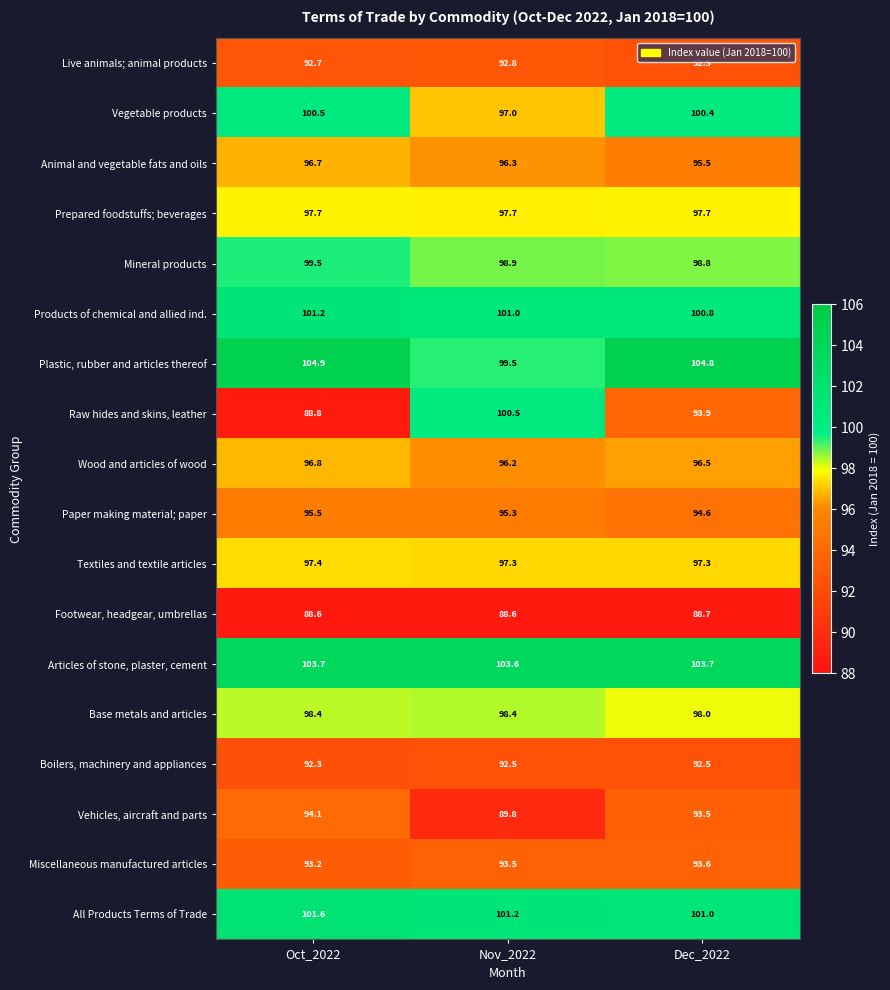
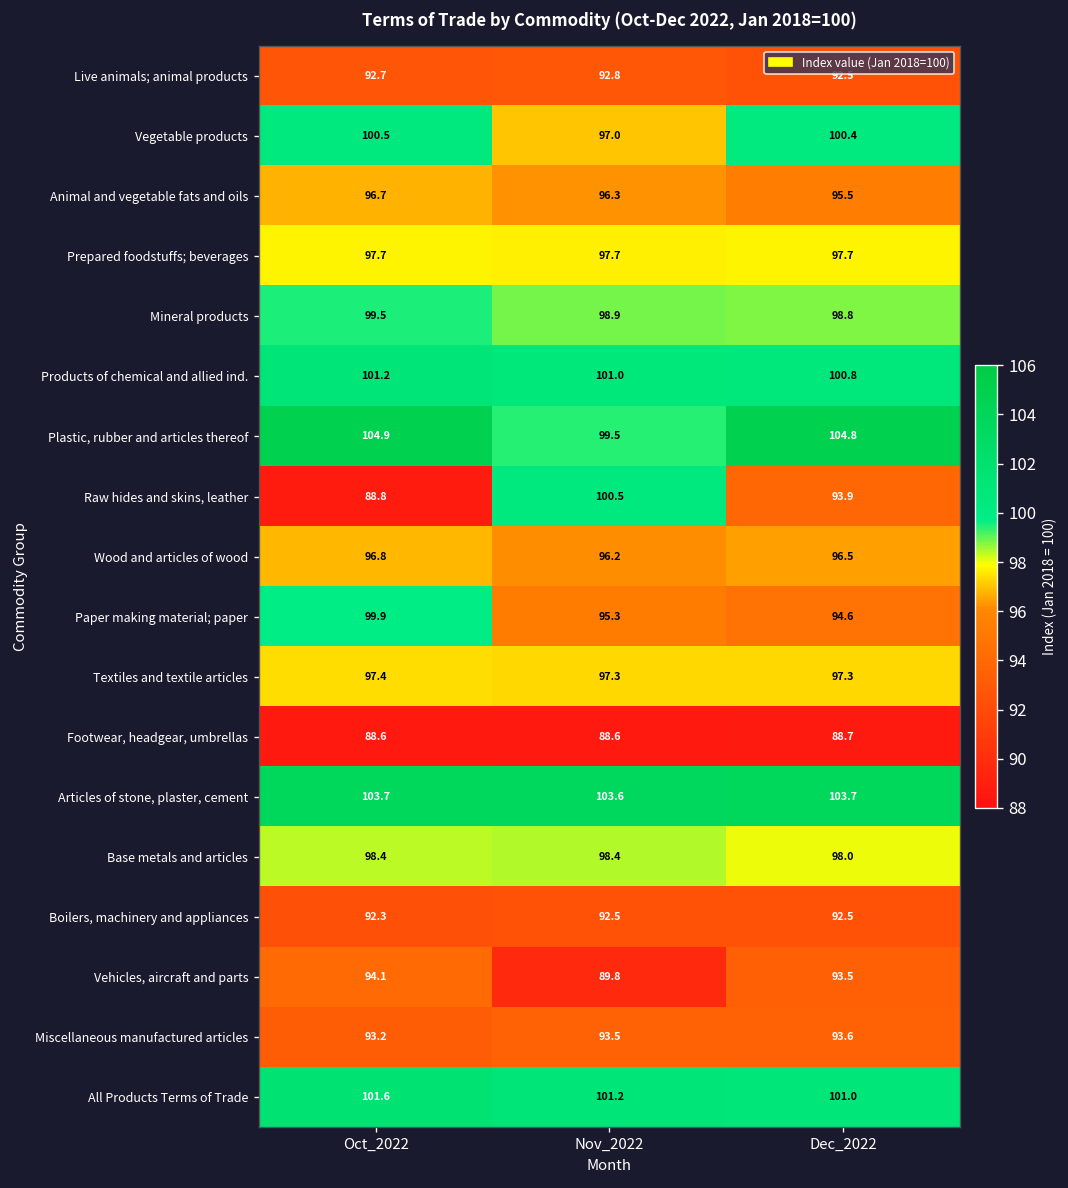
  {
    "Live animals; animal products": {
      "Oct_2022": 92.7,
      "Nov_2022": 92.8
    },
    "Vegetable products": {
      "Oct_2022": 100.5,
      "Nov_2022": 97.0,
      "Dec_2022": 100.4
    },
    "Animal and vegetable fats and oils": {
      "Oct_2022": 96.7,
      "Nov_2022": 96.3,
      "Dec_2022": 95.5
    },
    "Prepared foodstuffs; beverages": {
      "Oct_2022": 97.7,
      "Nov_2022": 97.7,
      "Dec_2022": 97.7
    },
    "Mineral products": {
      "Oct_2022": 99.5,
      "Nov_2022": 98.9,
      "Dec_2022": 98.8
    },
    "Products of chemical and allied ind.": {
      "Oct_2022": 101.2,
      "Nov_2022": 101.0,
      "Dec_2022": 100.8
    },
    "Plastic, rubber and articles thereof": {
      "Oct_2022": 104.9,
      "Nov_2022": 99.5,
      "Dec_2022": 104.8
    },
    "Raw hides and skins, leather": {
      "Oct_2022": 88.8,
      "Nov_2022": 100.5,
      "Dec_2022": 93.9
    },
    "Wood and articles of wood": {
      "Oct_2022": 96.8,
      "Nov_2022": 96.2,
      "Dec_2022": 96.5
    },
    "Paper making material; paper": {
-     "Oct_2022": 95.5,
+     "Oct_2022": 99.9,
      "Nov_2022": 95.3,
      "Dec_2022": 94.6
    },
    "Textiles and textile articles": {
      "Oct_2022": 97.4,
      "Nov_2022": 97.3,
      "Dec_2022": 97.3
    },
    "Footwear, headgear, umbrellas": {
      "Oct_2022": 88.6,
      "Nov_2022": 88.6,
      "Dec_2022": 88.7
    },
    "Articles of stone, plaster, cement": {
      "Oct_2022": 103.7,
      "Nov_2022": 103.6,
      "Dec_2022": 103.7
    },
    "Base metals and articles": {
      "Oct_2022": 98.4,
      "Nov_2022": 98.4,
      "Dec_2022": 98.0
    },
    "Boilers, machinery and appliances": {
      "Oct_2022": 92.3,
      "Nov_2022": 92.5,
      "Dec_2022": 92.5
    },
    "Vehicles, aircraft and parts": {
      "Oct_2022": 94.1,
      "Nov_2022": 89.8,
      "Dec_2022": 93.5
    },
    "Miscellaneous manufactured articles": {
      "Oct_2022": 93.2,
      "Nov_2022": 93.5,
      "Dec_2022": 93.6
    },
    "All Products Terms of Trade": {
      "Oct_2022": 101.6,
      "Nov_2022": 101.2,
      "Dec_2022": 101.0
    }
  }
